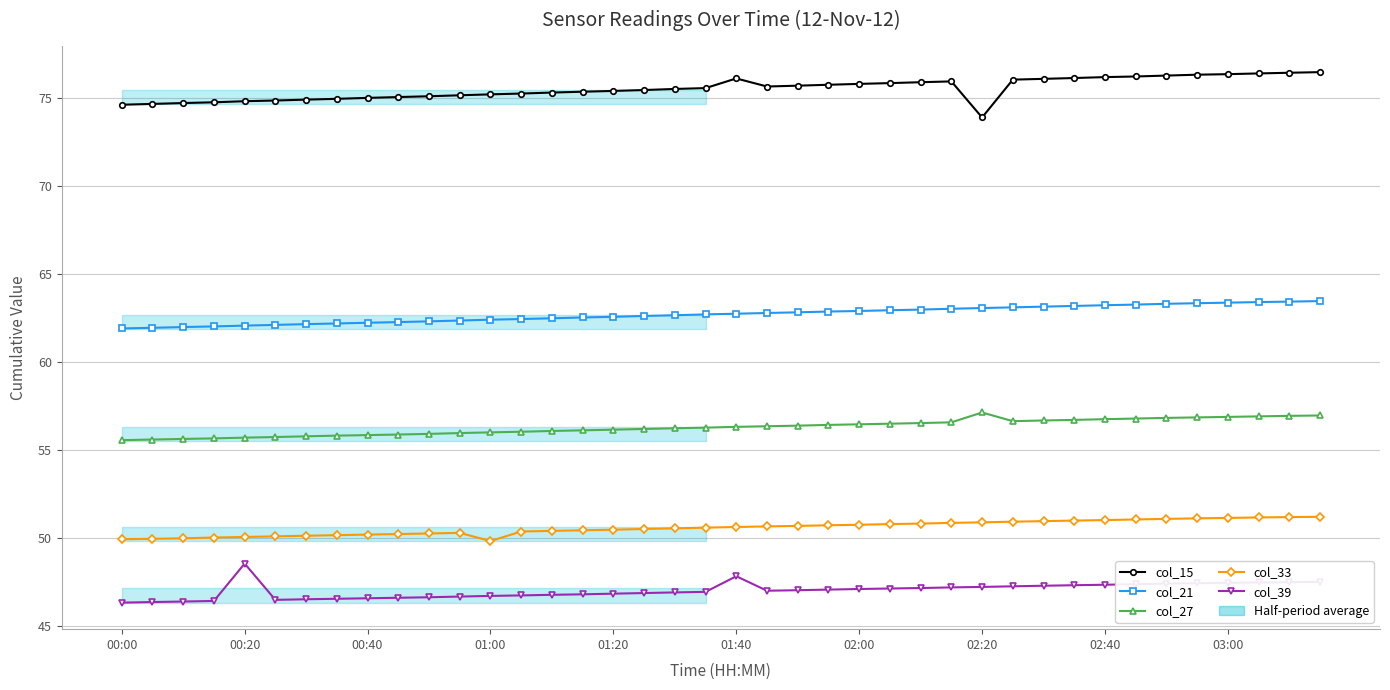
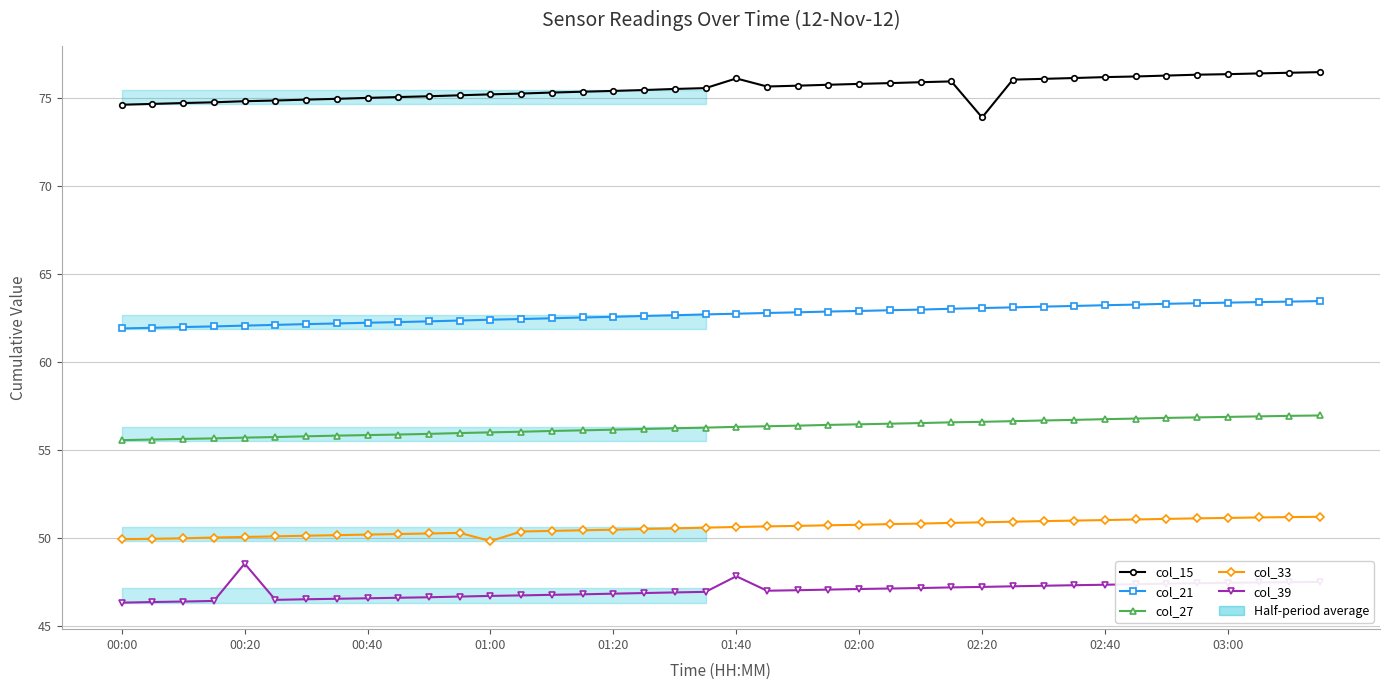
  {
    "col_15": {
      "00:00": 74.6,
      "00:20": 74.8,
      "00:40": 75.0,
      "01:00": 75.2,
      "01:40": 76.1,
      "02:00": 75.8,
      "02:20": 73.9,
      "02:40": 76.2,
      "03:00": 76.4
    },
    "col_27": {
      "00:00": 55.6,
      "00:20": 55.7,
      "00:40": 55.9,
      "01:00": 56.0,
      "01:20": 56.2,
      "01:40": 56.3,
      "02:00": 56.5,
-     "02:20": 57.2,
+     "02:20": 56.6,
      "02:40": 56.8,
      "03:00": 56.9
    },
    "col_33": {
      "00:00": 49.9,
      "00:20": 50.1,
      "00:40": 50.2,
      "01:00": 49.8,
      "01:20": 50.5,
      "01:40": 50.6,
      "02:00": 50.8,
      "02:20": 50.9,
      "02:40": 51.0,
      "03:00": 51.2
    },
    "col_39": {
      "00:00": 46.3,
      "00:20": 48.6,
      "00:40": 46.6,
      "01:00": 46.7,
      "01:20": 46.9,
      "01:40": 47.8,
      "02:00": 47.1,
      "02:20": 47.2,
      "02:40": 47.4
    }
  }
